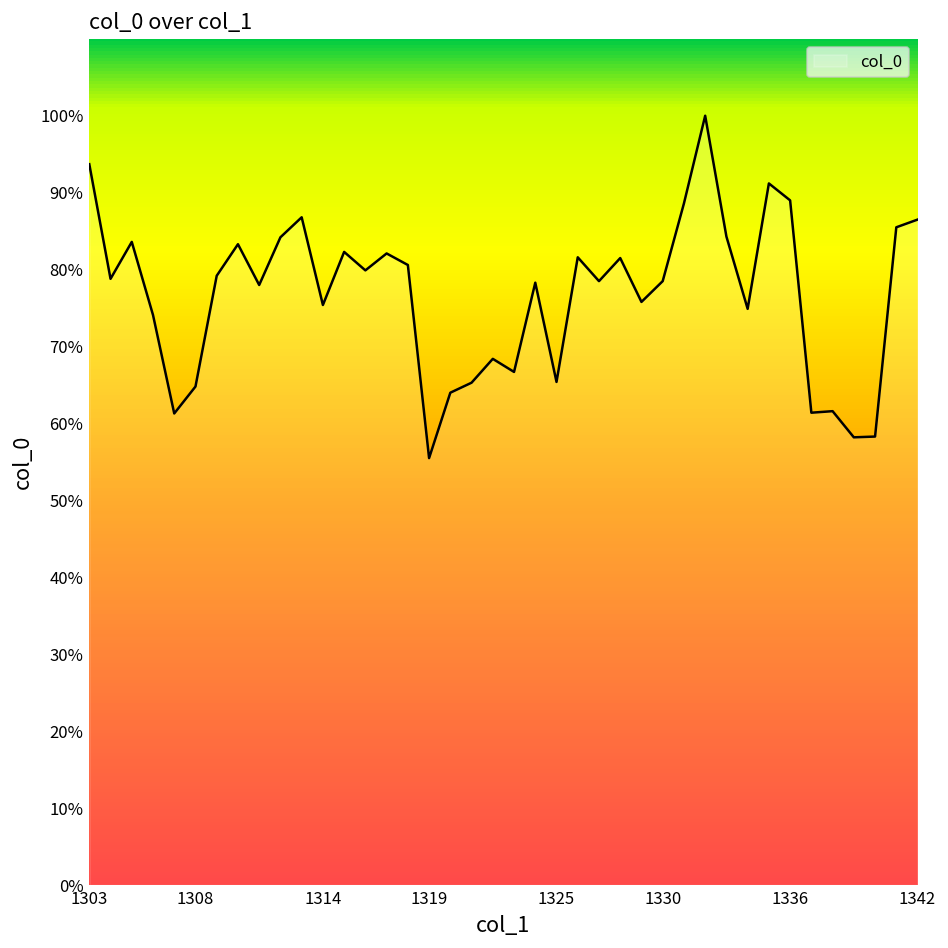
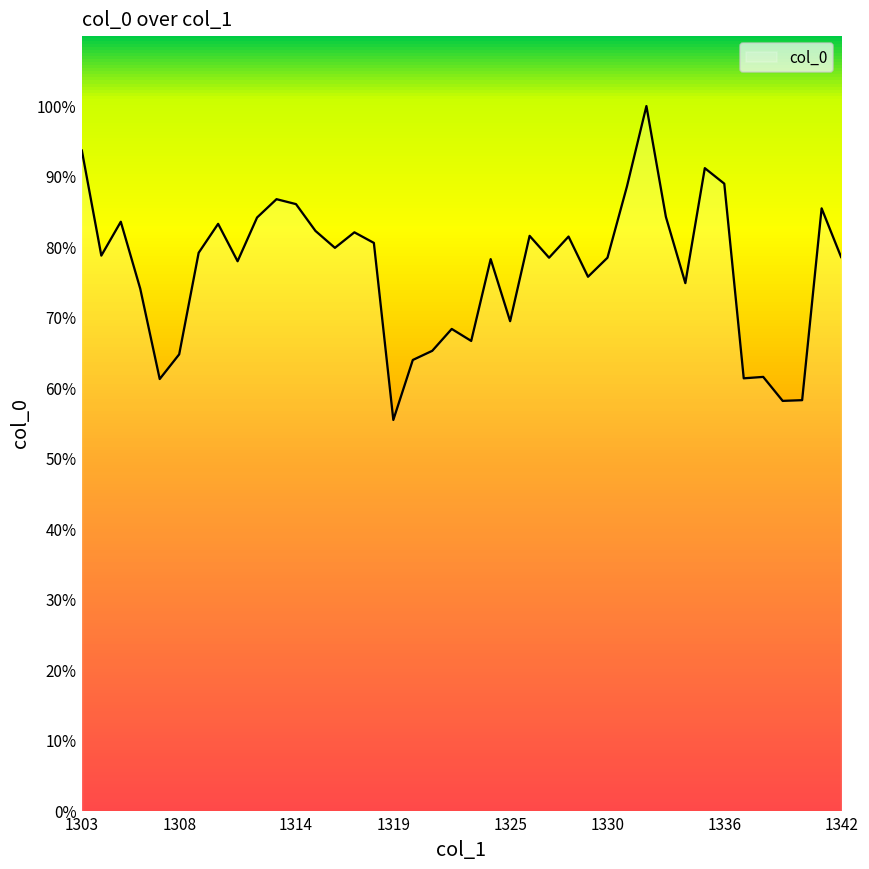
  {
    "1303": "94%",
    "1308": "65%",
-   "1314": "75%",
+   "1314": "86%",
    "1319": "56%",
-   "1325": "65%",
+   "1325": "70%",
    "1330": "79%",
    "1336": "89%",
-   "1342": "87%"
+   "1342": "79%"
  }
